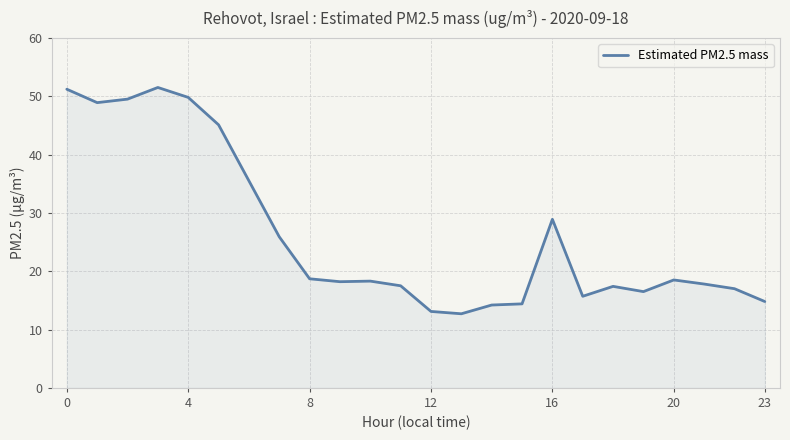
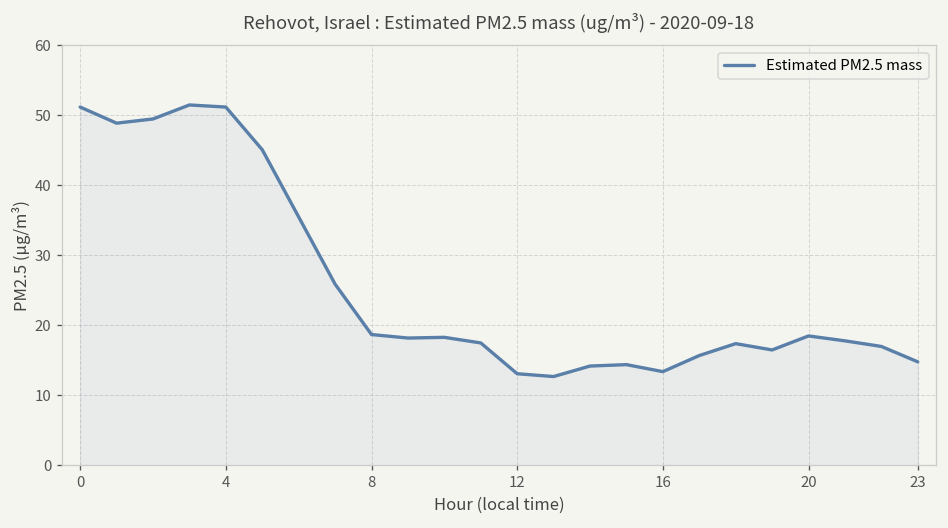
  {
    "0": 51,
-   "4": 50,
+   "4": 51,
    "8": 19,
    "12": 13,
-   "16": 29,
+   "16": 13,
    "20": 19,
    "23": 15
  }
